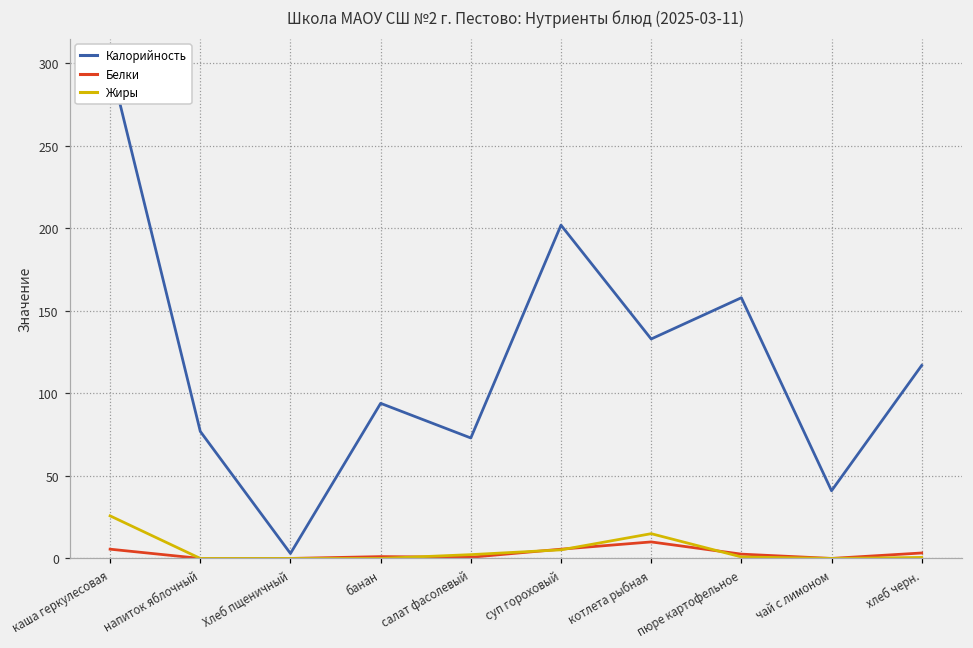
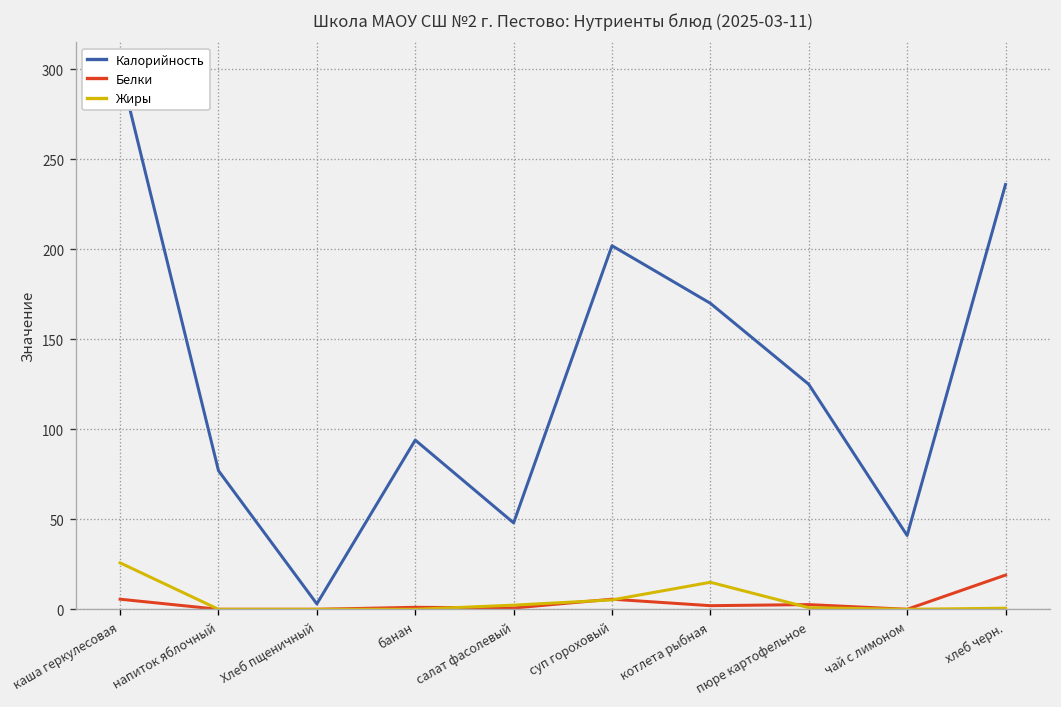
  {
    "Калорийность": {
      "напиток яблочный": 77,
      "Хлеб пщеничный": 3,
      "банан": 94,
-     "салат фасолевый": 73,
+     "салат фасолевый": 48,
      "суп гороховый": 202,
-     "котлета рыбная": 133,
-     "пюре картофельное": 158,
+     "котлета рыбная": 170,
+     "пюре картофельное": 125,
      "чай с лимоном": 41,
-     "хлеб черн.": 117
+     "хлеб черн.": 236
    },
    "Белки": {
      "каша геркулесовая": 6,
-     "котлета рыбная": 10,
-     "хлеб черн.": 3
+     "котлета рыбная": 2,
+     "хлеб черн.": 19
    },
    "Жиры": {
      "каша геркулесовая": 26,
      "котлета рыбная": 15,
      "хлеб черн.": 1
    }
  }
